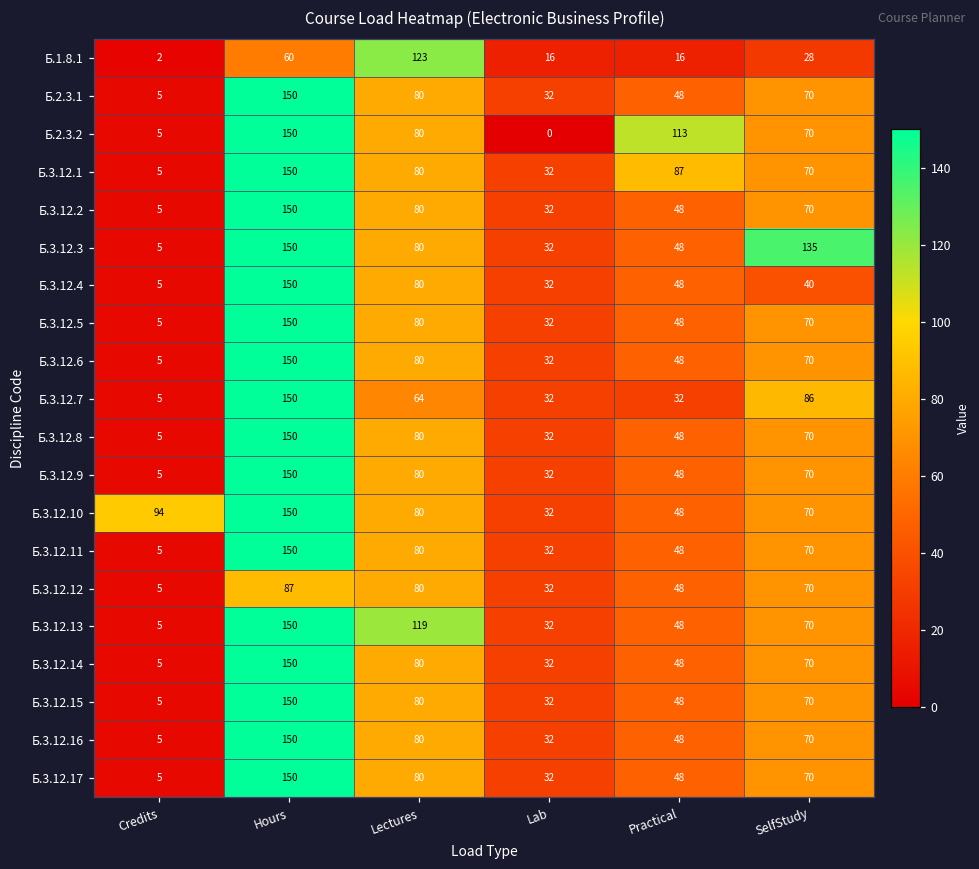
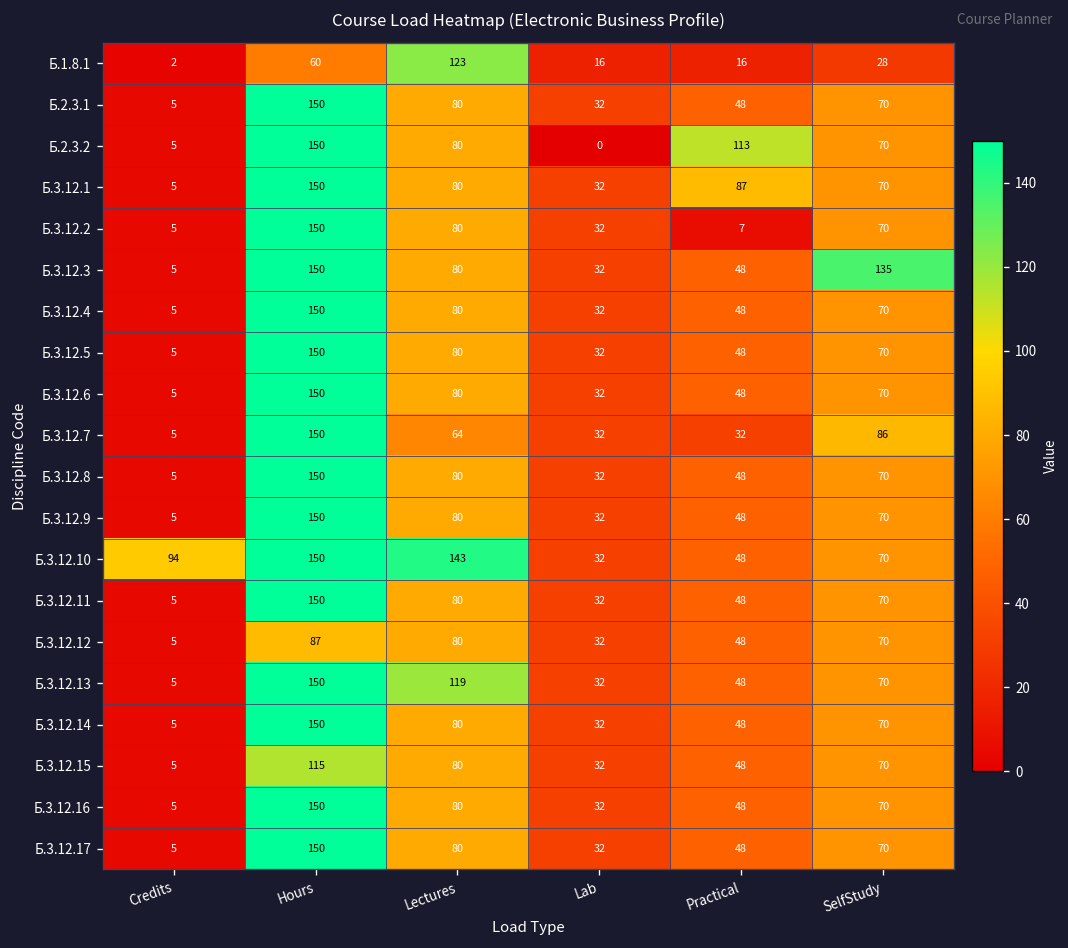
  {
    "Б.1.8.1": {
      "Credits": 2,
      "Hours": 60,
      "Lectures": 123,
      "Lab": 16,
      "Practical": 16,
      "SelfStudy": 28
    },
    "Б.2.3.1": {
      "Credits": 5,
      "Hours": 150,
      "Lectures": 80,
      "Lab": 32,
      "Practical": 48,
      "SelfStudy": 70
    },
    "Б.2.3.2": {
      "Credits": 5,
      "Hours": 150,
      "Lectures": 80,
      "Lab": 0,
      "Practical": 113,
      "SelfStudy": 70
    },
    "Б.3.12.1": {
      "Credits": 5,
      "Hours": 150,
      "Lectures": 80,
      "Lab": 32,
      "Practical": 87,
      "SelfStudy": 70
    },
    "Б.3.12.2": {
      "Credits": 5,
      "Hours": 150,
      "Lectures": 80,
      "Lab": 32,
-     "Practical": 48,
+     "Practical": 7,
      "SelfStudy": 70
    },
    "Б.3.12.3": {
      "Credits": 5,
      "Hours": 150,
      "Lectures": 80,
      "Lab": 32,
      "Practical": 48,
      "SelfStudy": 135
    },
    "Б.3.12.4": {
      "Credits": 5,
      "Hours": 150,
      "Lectures": 80,
      "Lab": 32,
      "Practical": 48,
-     "SelfStudy": 40
+     "SelfStudy": 70
    },
    "Б.3.12.5": {
      "Credits": 5,
      "Hours": 150,
      "Lectures": 80,
      "Lab": 32,
      "Practical": 48,
      "SelfStudy": 70
    },
    "Б.3.12.6": {
      "Credits": 5,
      "Hours": 150,
      "Lectures": 80,
      "Lab": 32,
      "Practical": 48,
      "SelfStudy": 70
    },
    "Б.3.12.7": {
      "Credits": 5,
      "Hours": 150,
      "Lectures": 64,
      "Lab": 32,
      "Practical": 32,
      "SelfStudy": 86
    },
    "Б.3.12.8": {
      "Credits": 5,
      "Hours": 150,
      "Lectures": 80,
      "Lab": 32,
      "Practical": 48,
      "SelfStudy": 70
    },
    "Б.3.12.9": {
      "Credits": 5,
      "Hours": 150,
      "Lectures": 80,
      "Lab": 32,
      "Practical": 48,
      "SelfStudy": 70
    },
    "Б.3.12.10": {
      "Credits": 94,
      "Hours": 150,
-     "Lectures": 80,
+     "Lectures": 143,
      "Lab": 32,
      "Practical": 48,
      "SelfStudy": 70
    },
    "Б.3.12.11": {
      "Credits": 5,
      "Hours": 150,
      "Lectures": 80,
      "Lab": 32,
      "Practical": 48,
      "SelfStudy": 70
    },
    "Б.3.12.12": {
      "Credits": 5,
      "Hours": 87,
      "Lectures": 80,
      "Lab": 32,
      "Practical": 48,
      "SelfStudy": 70
    },
    "Б.3.12.13": {
      "Credits": 5,
      "Hours": 150,
      "Lectures": 119,
      "Lab": 32,
      "Practical": 48,
      "SelfStudy": 70
    },
    "Б.3.12.14": {
      "Credits": 5,
      "Hours": 150,
      "Lectures": 80,
      "Lab": 32,
      "Practical": 48,
      "SelfStudy": 70
    },
    "Б.3.12.15": {
      "Credits": 5,
-     "Hours": 150,
+     "Hours": 115,
      "Lectures": 80,
      "Lab": 32,
      "Practical": 48,
      "SelfStudy": 70
    },
    "Б.3.12.16": {
      "Credits": 5,
      "Hours": 150,
      "Lectures": 80,
      "Lab": 32,
      "Practical": 48,
      "SelfStudy": 70
    },
    "Б.3.12.17": {
      "Credits": 5,
      "Hours": 150,
      "Lectures": 80,
      "Lab": 32,
      "Practical": 48,
      "SelfStudy": 70
    }
  }
